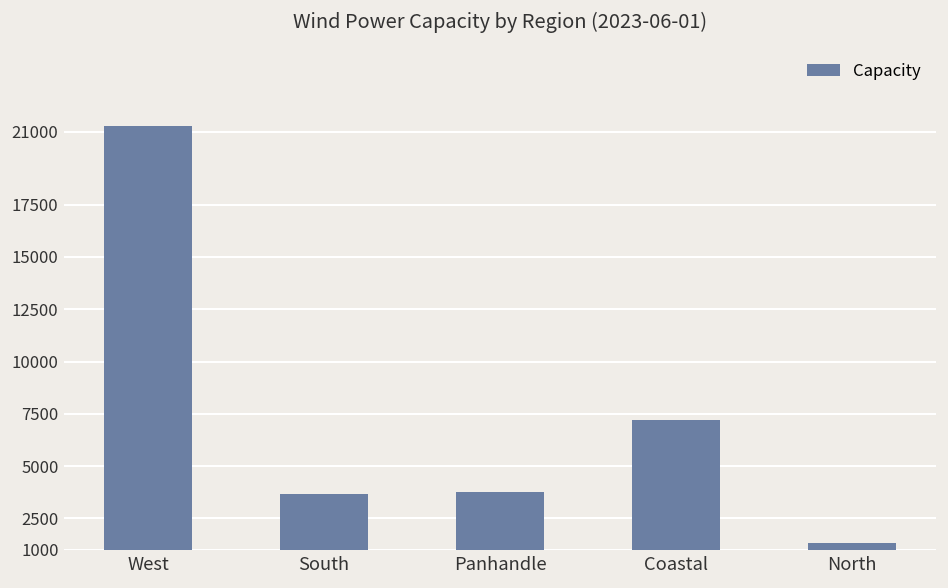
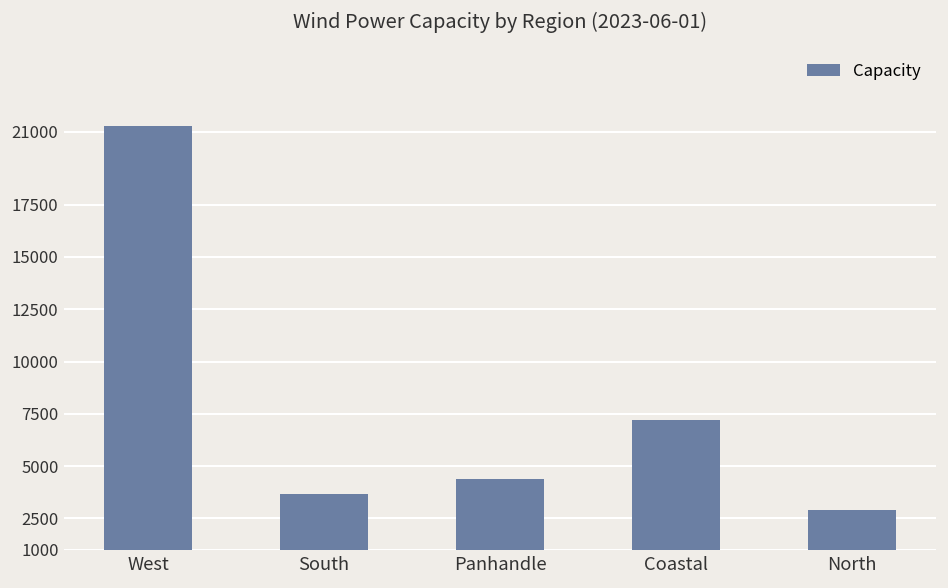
  {
    "West": 21300,
    "South": 3700,
-   "Panhandle": 3800,
+   "Panhandle": 4400,
    "Coastal": 7200,
-   "North": 1300
+   "North": 2900
  }
